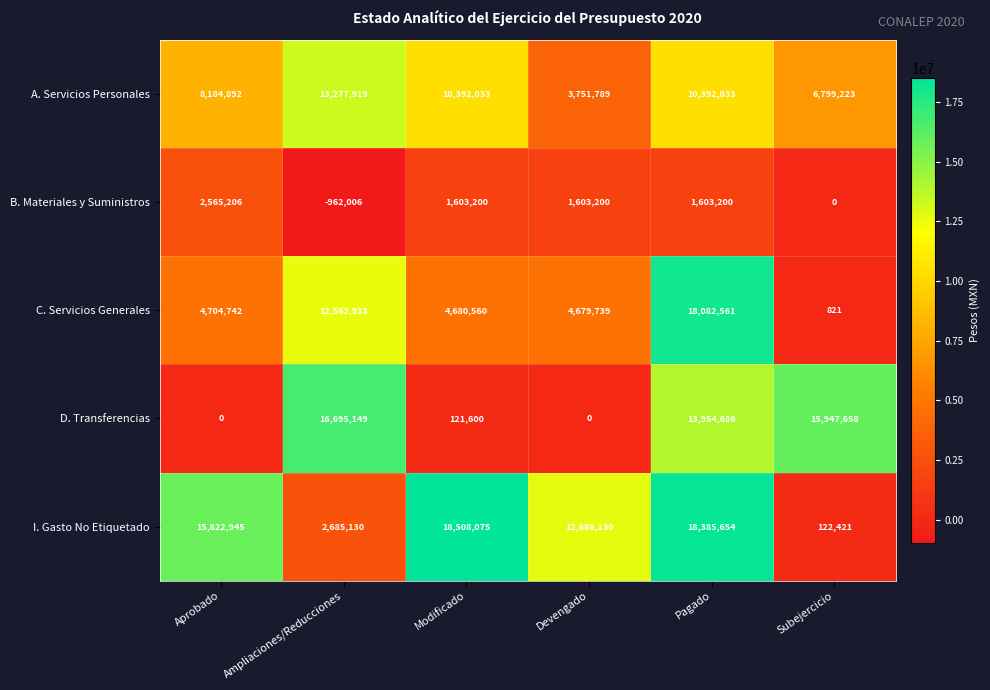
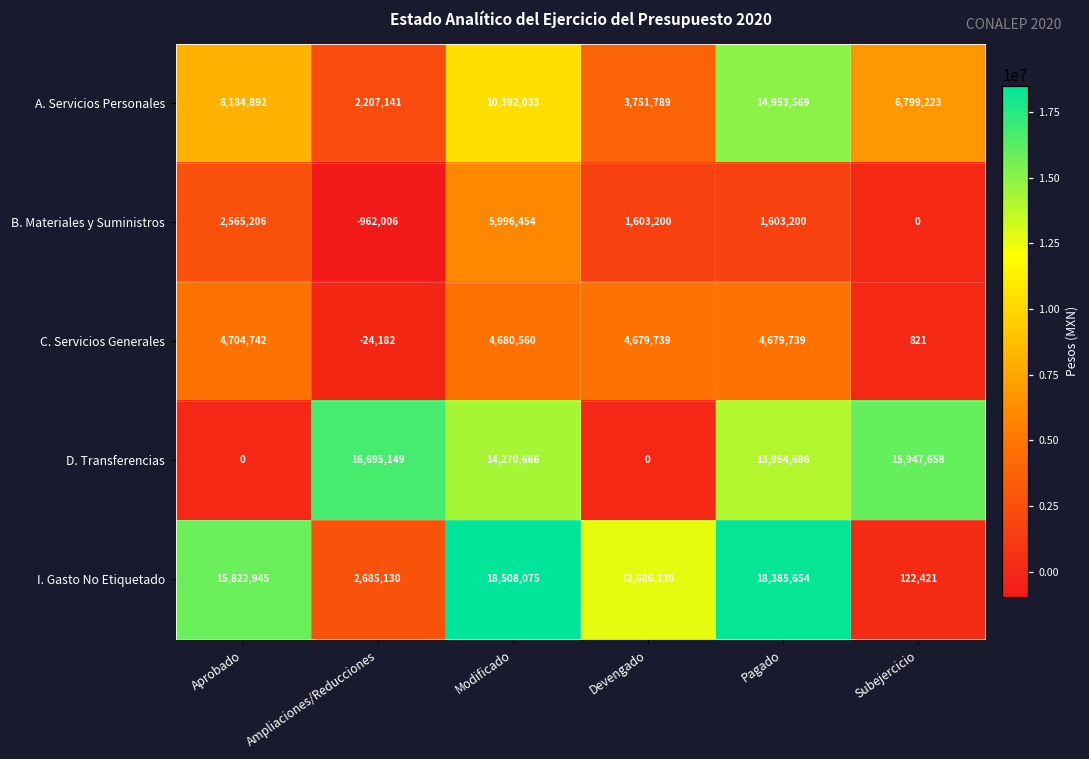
  {
    "A. Servicios Personales": {
      "Aprobado": "8,184,892",
-     "Ampliaciones/Reducciones": "13,277,919",
+     "Ampliaciones/Reducciones": "2,207,141",
      "Modificado": "10,392,033",
      "Devengado": "3,751,789",
-     "Pagado": "10,392,033",
+     "Pagado": "14,953,569",
      "Subejercicio": "6,799,223"
    },
    "B. Materiales y Suministros": {
      "Aprobado": "2,565,206",
      "Ampliaciones/Reducciones": "-962,006",
-     "Modificado": "1,603,200",
+     "Modificado": "5,996,454",
      "Devengado": "1,603,200",
      "Pagado": "1,603,200",
      "Subejercicio": "0"
    },
    "C. Servicios Generales": {
      "Aprobado": "4,704,742",
-     "Ampliaciones/Reducciones": "12,562,933",
+     "Ampliaciones/Reducciones": "-24,182",
      "Modificado": "4,680,560",
      "Devengado": "4,679,739",
-     "Pagado": "18,082,561",
+     "Pagado": "4,679,739",
      "Subejercicio": "821"
    },
    "D. Transferencias": {
      "Aprobado": "0",
      "Ampliaciones/Reducciones": "16,695,149",
-     "Modificado": "121,600",
+     "Modificado": "14,270,666",
      "Devengado": "0",
      "Pagado": "13,954,686",
      "Subejercicio": "15,947,658"
    },
    "I. Gasto No Etiquetado": {
      "Aprobado": "15,822,945",
      "Ampliaciones/Reducciones": "2,685,130",
      "Modificado": "18,508,075",
      "Devengado": "12,686,130",
      "Pagado": "18,385,654",
      "Subejercicio": "122,421"
    }
  }
